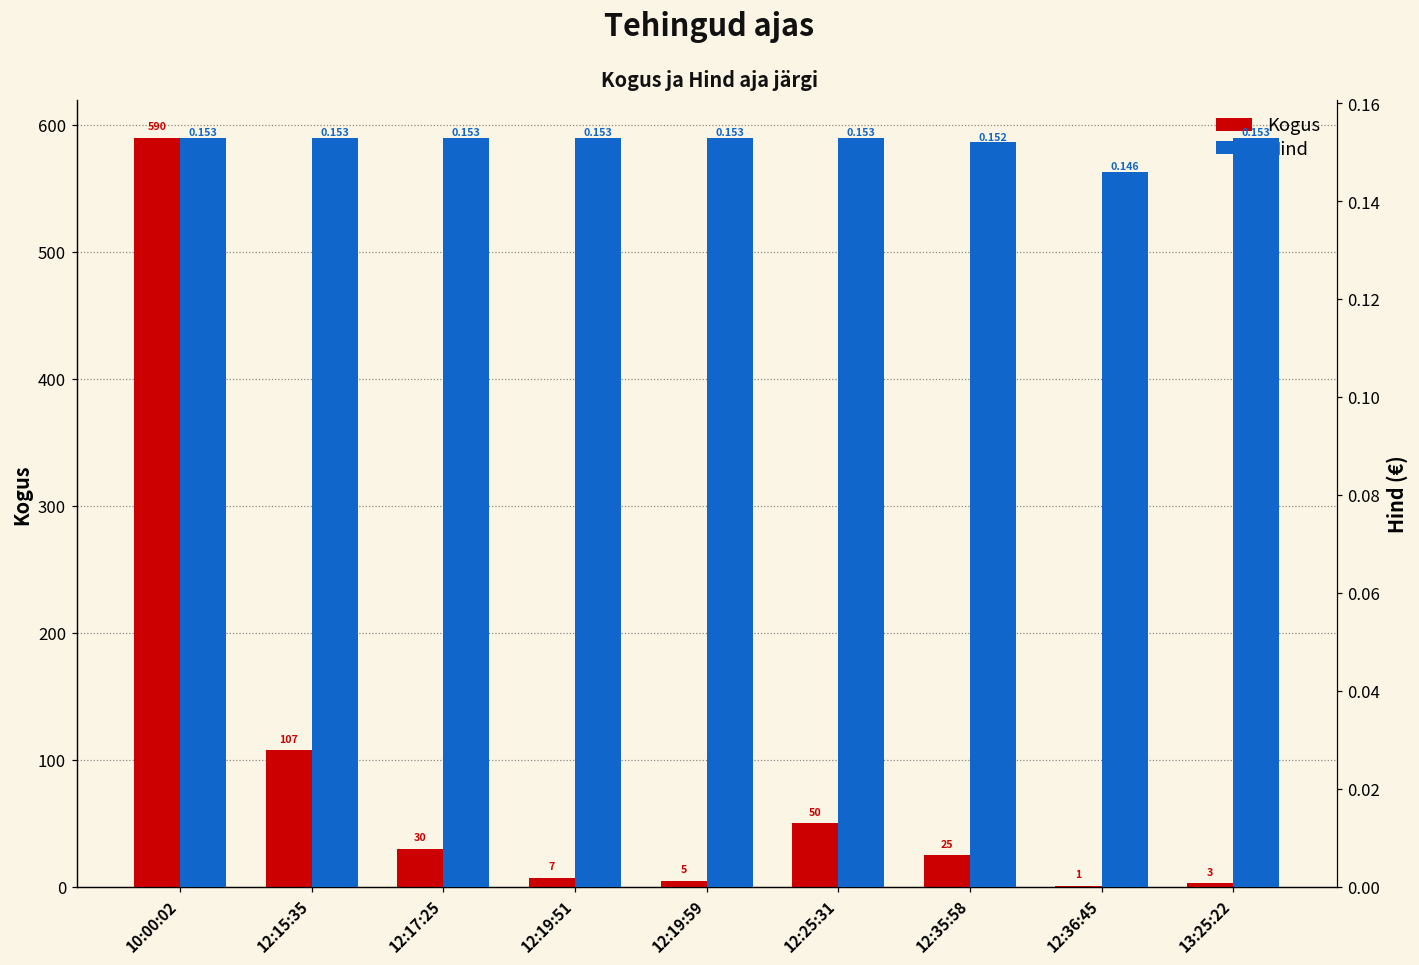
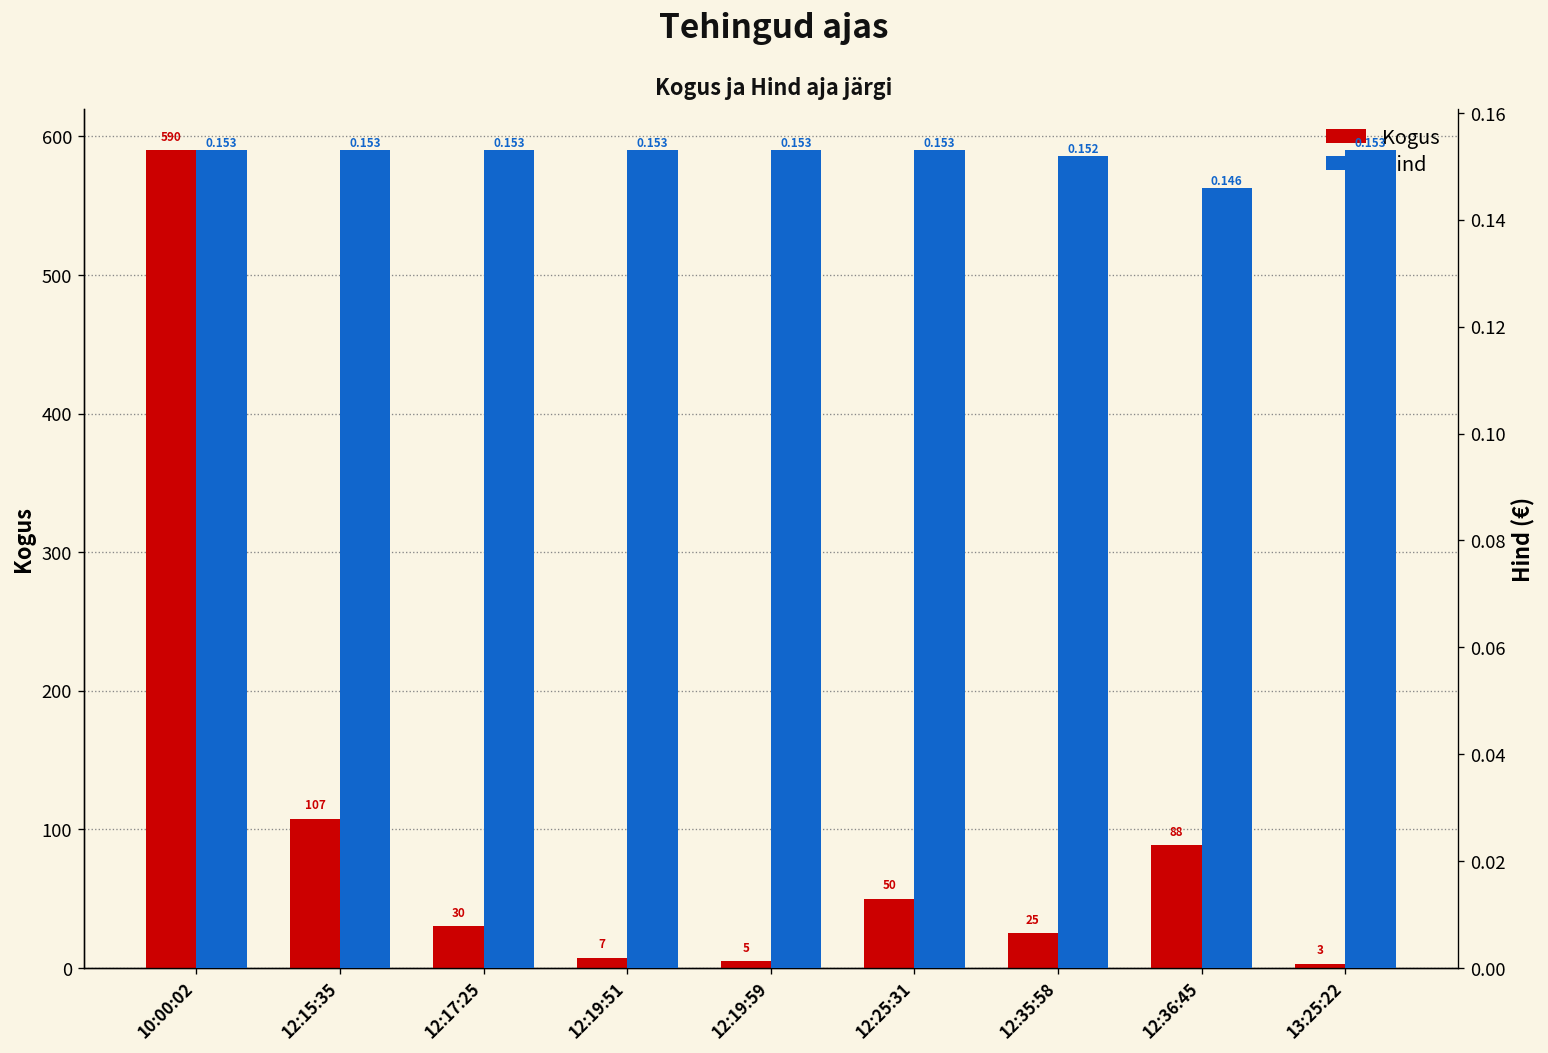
  {
    "Kogus": {
      "10:00:02": 590,
      "12:17:25": 30,
      "12:19:51": 7,
      "12:19:59": 5,
      "12:25:31": 50,
      "12:35:58": 25,
-     "12:36:45": 1,
+     "12:36:45": 88,
      "13:25:22": 3
    },
    "Hind": {
      "10:00:02": 0.153,
      "12:15:35": 0.153,
      "12:17:25": 0.153,
      "12:19:51": 0.153,
      "12:19:59": 0.153,
      "12:25:31": 0.153,
      "12:35:58": 0.152,
      "12:36:45": 0.146,
      "13:25:22": 0.153
    }
  }
